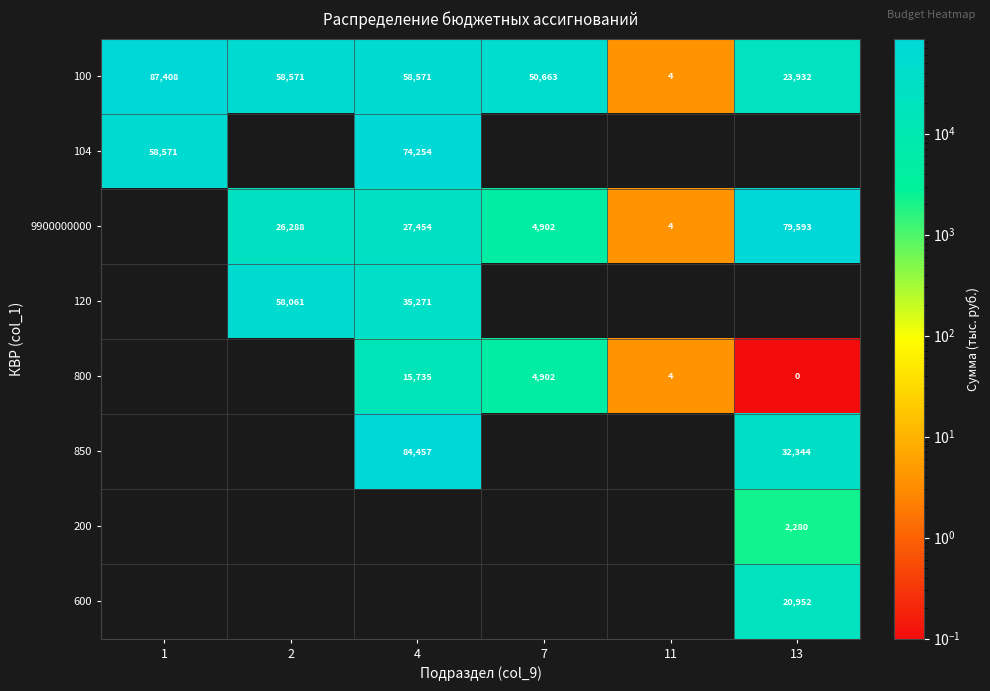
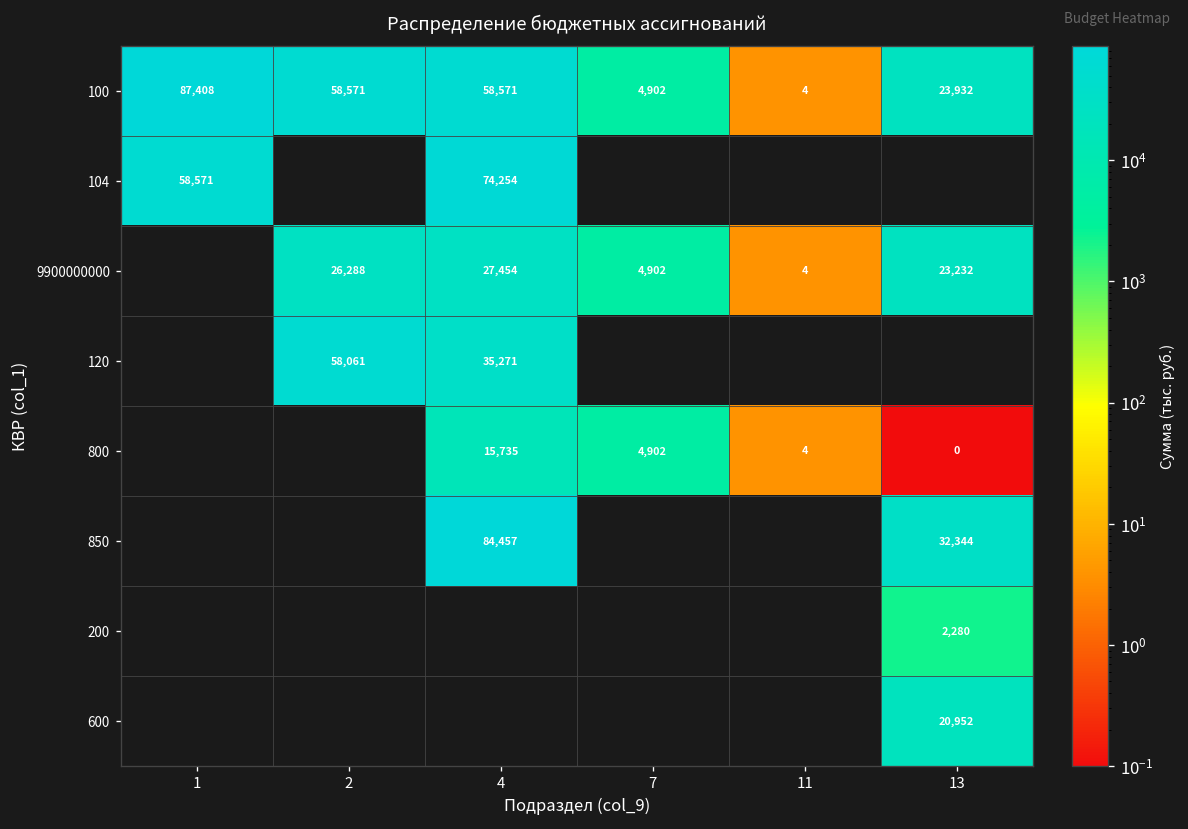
  {
    "100": {
      "1": "87,408",
      "2": "58,571",
      "4": "58,571",
-     "7": "50,663",
+     "7": "4,902",
      "11": "4",
      "13": "23,932"
    },
    "104": {
      "1": "58,571",
      "4": "74,254"
    },
    "9900000000": {
      "2": "26,288",
      "4": "27,454",
      "7": "4,902",
      "11": "4",
-     "13": "79,593"
+     "13": "23,232"
    },
    "120": {
      "2": "58,061",
      "4": "35,271"
    },
    "800": {
      "4": "15,735",
      "7": "4,902",
      "11": "4",
      "13": "0"
    },
    "850": {
      "4": "84,457",
      "13": "32,344"
    },
    "200": {
      "13": "2,280"
    },
    "600": {
      "13": "20,952"
    }
  }
